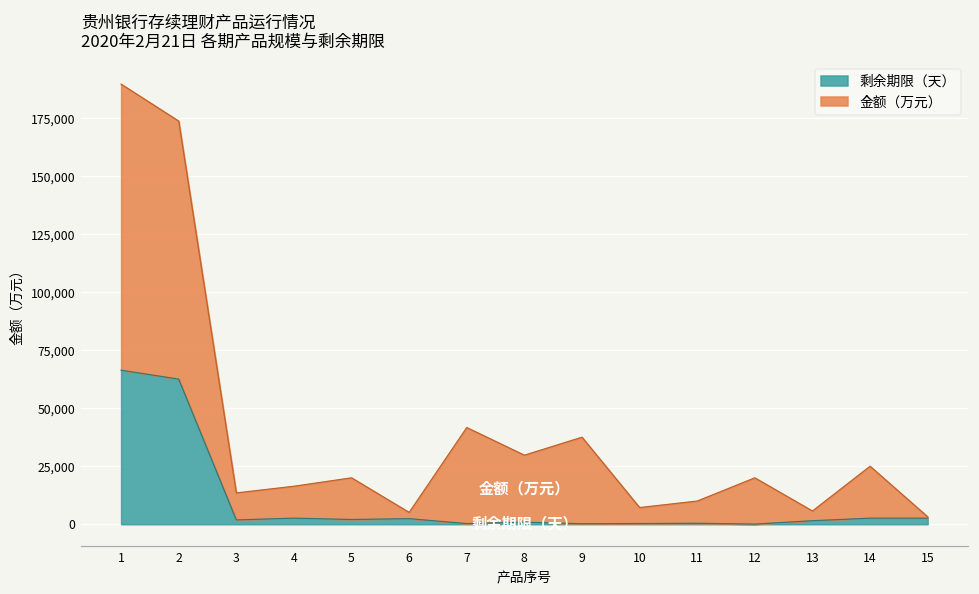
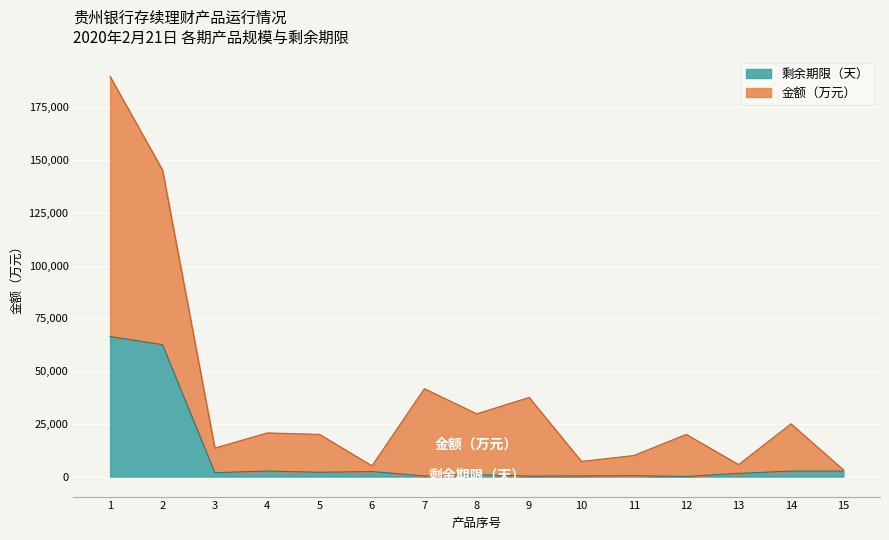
  {
    "金额（万元）": {
      "1": "190,000",
-     "2": "174,000",
+     "2": "145,000",
      "3": "14,000",
-     "4": "16,000",
+     "4": "21,000",
      "5": "20,000",
      "6": "5,000",
      "7": "42,000",
      "8": "30,000",
      "9": "38,000",
      "10": "7,000",
      "11": "10,000",
      "12": "20,000",
      "13": "6,000",
      "14": "25,000"
    },
    "剩余期限（天）": {
      "1": "66,000",
      "2": "63,000",
      "3": "2,000",
      "4": "3,000",
      "5": "2,000",
      "6": "2,000",
      "7": "0",
      "8": "1,000",
      "9": "0",
      "10": "0",
      "11": "0",
      "12": "0",
      "13": "2,000",
      "14": "3,000"
    }
  }
